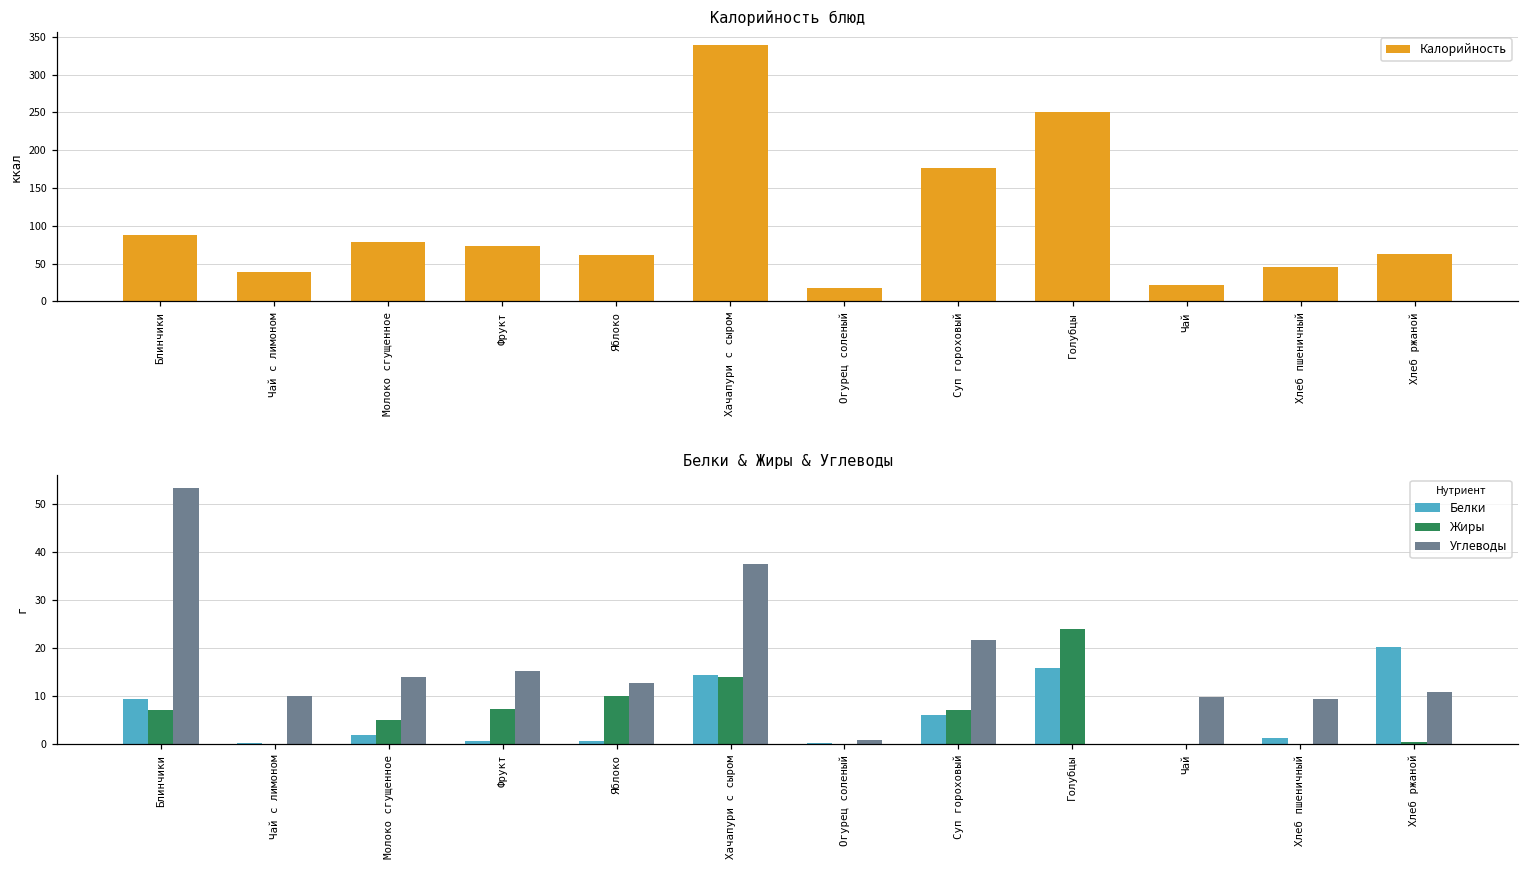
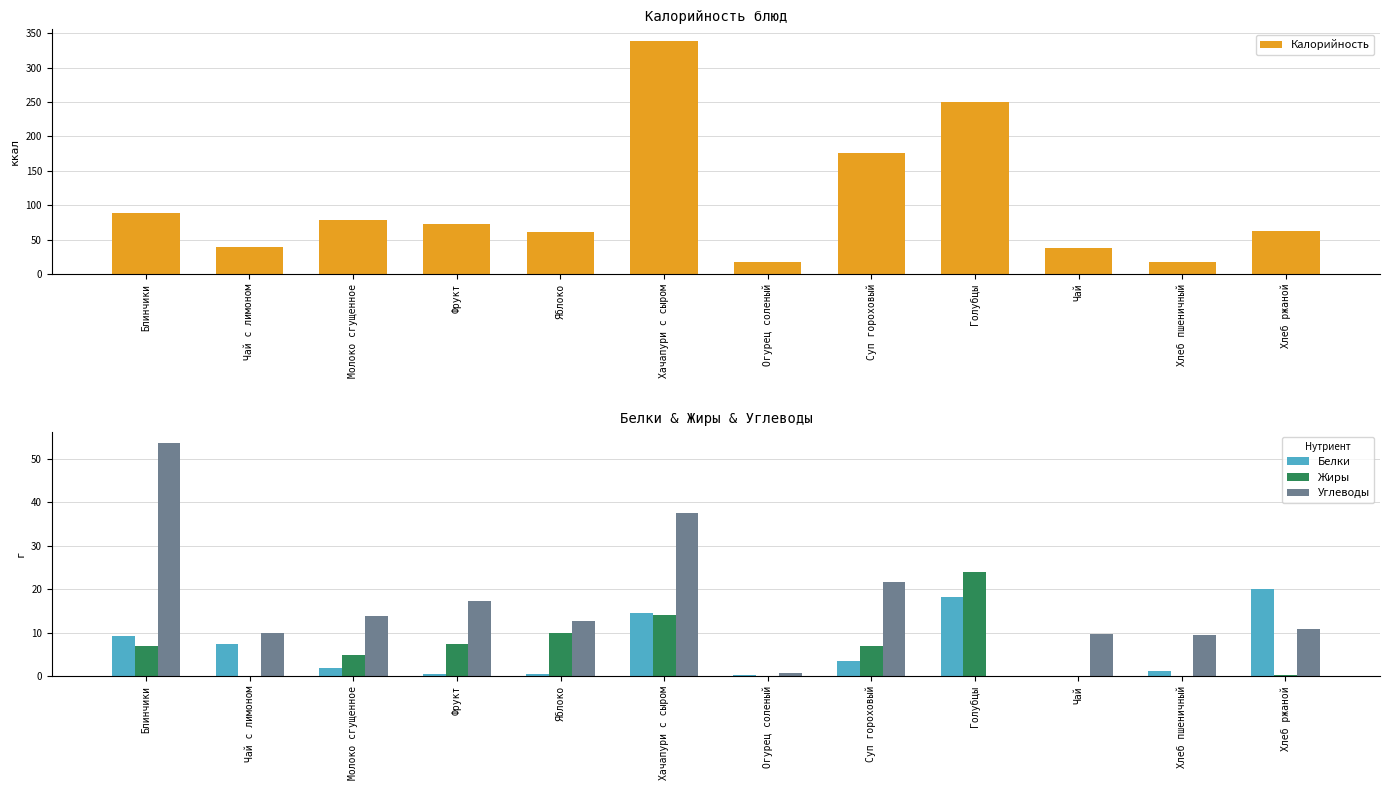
  {
    "Калорийность блюд": {
      "Блинчики": 90,
      "Чай с лимоном": 40,
      "Молоко сгущенное": 80,
      "Фрукт": 70,
      "Яблоко": 60,
      "Хачапури с сыром": 340,
      "Огурец соленый": 20,
      "Суп гороховый": 180,
      "Голубцы": 250,
-     "Чай": 20,
-     "Хлеб пшеничный": 50,
+     "Чай": 40,
+     "Хлеб пшеничный": 20,
      "Хлеб ржаной": 60
    },
    "Белки & Жиры & Углеводы": {
      "Белки": {
        "Блинчики": 9,
-       "Чай с лимоном": 0,
+       "Чай с лимоном": 8,
        "Молоко сгущенное": 2,
        "Фрукт": 1,
        "Хачапури с сыром": 14,
-       "Суп гороховый": 6,
-       "Голубцы": 16,
+       "Суп гороховый": 4,
+       "Голубцы": 18,
        "Чай": 0,
        "Хлеб пшеничный": 1,
        "Хлеб ржаной": 20
      },
      "Жиры": {
        "Блинчики": 7,
        "Молоко сгущенное": 5,
        "Фрукт": 7,
        "Яблоко": 10,
        "Хачапури с сыром": 14,
        "Огурец соленый": 0,
        "Суп гороховый": 7,
        "Голубцы": 24,
        "Чай": 0,
        "Хлеб пшеничный": 0
      },
      "Углеводы": {
        "Блинчики": 54,
        "Чай с лимоном": 10,
        "Молоко сгущенное": 14,
-       "Фрукт": 15,
+       "Фрукт": 17,
        "Яблоко": 13,
        "Хачапури с сыром": 38,
        "Огурец соленый": 1,
        "Суп гороховый": 22,
        "Голубцы": 0,
        "Чай": 10,
        "Хлеб пшеничный": 9,
        "Хлеб ржаной": 11
      }
    }
  }
